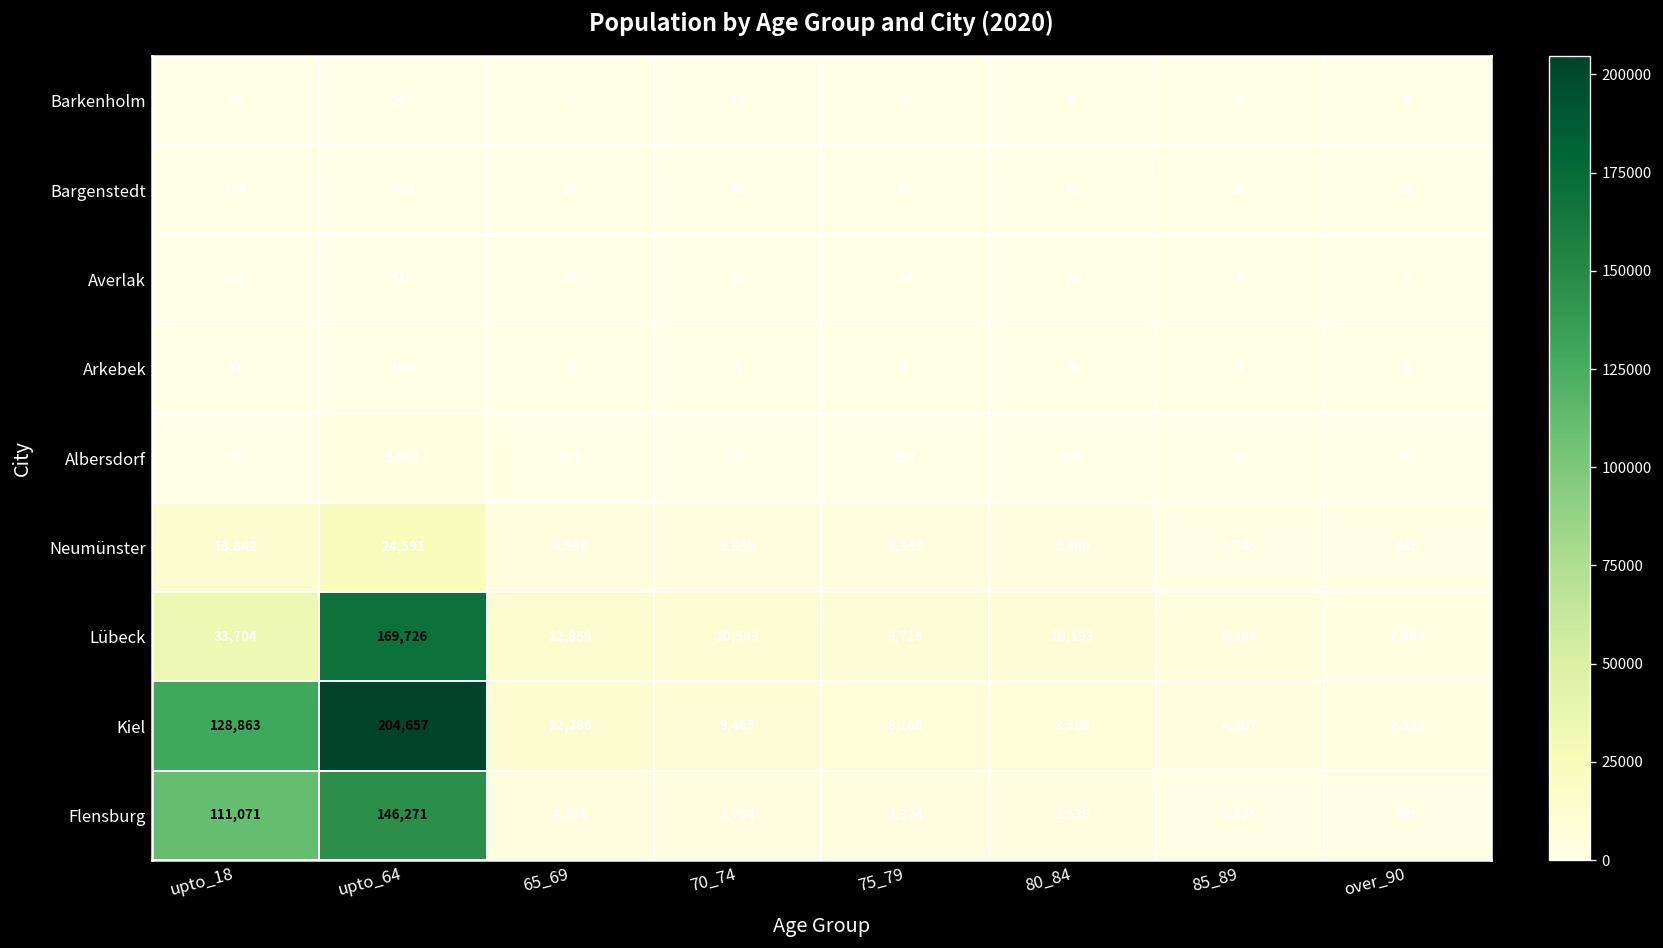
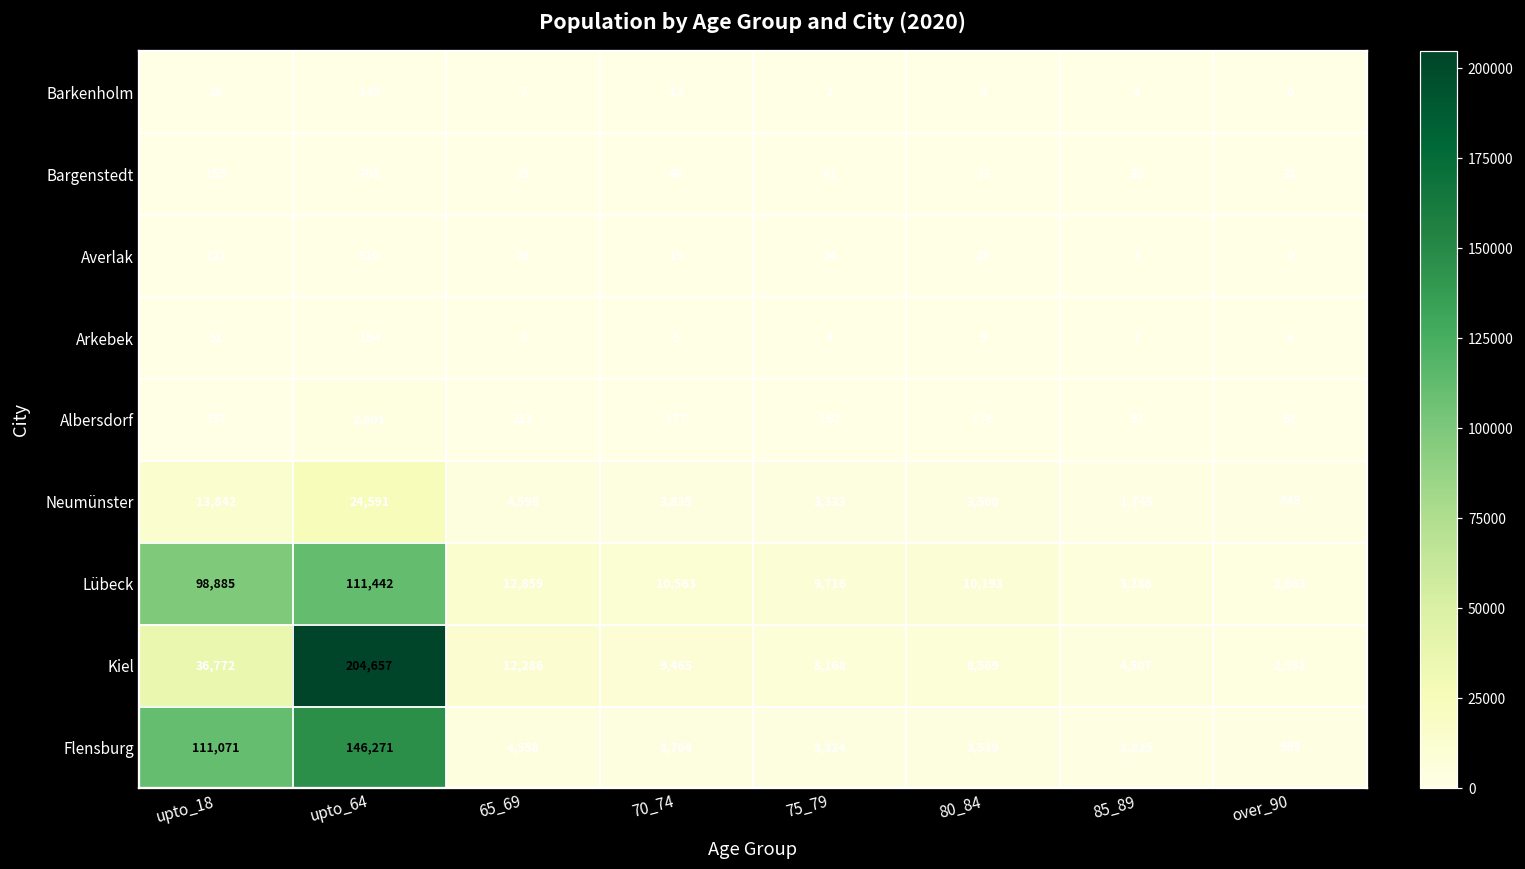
  {
    "Neumünster": {
      "upto_18": "13,842",
      "upto_64": "24,591"
    },
    "Lübeck": {
-     "upto_18": "33,704",
-     "upto_64": "169,726",
+     "upto_18": "98,885",
+     "upto_64": "111,442",
      "65_69": "12,859"
    },
    "Kiel": {
-     "upto_18": "128,863",
+     "upto_18": "36,772",
      "upto_64": "204,657"
    },
    "Flensburg": {
      "upto_18": "111,071",
      "upto_64": "146,271"
    }
  }
